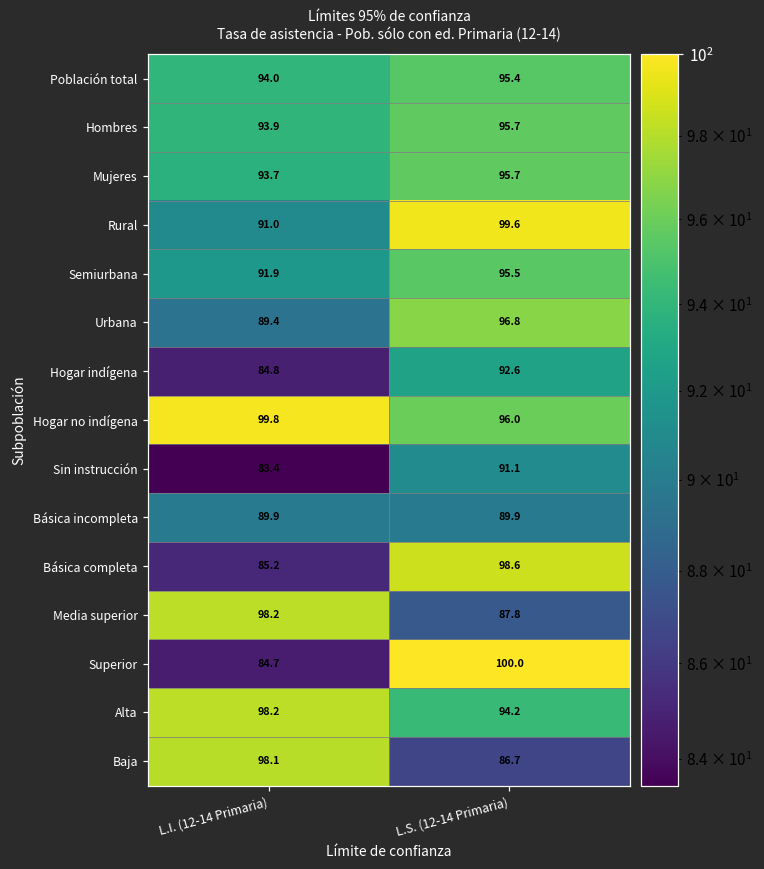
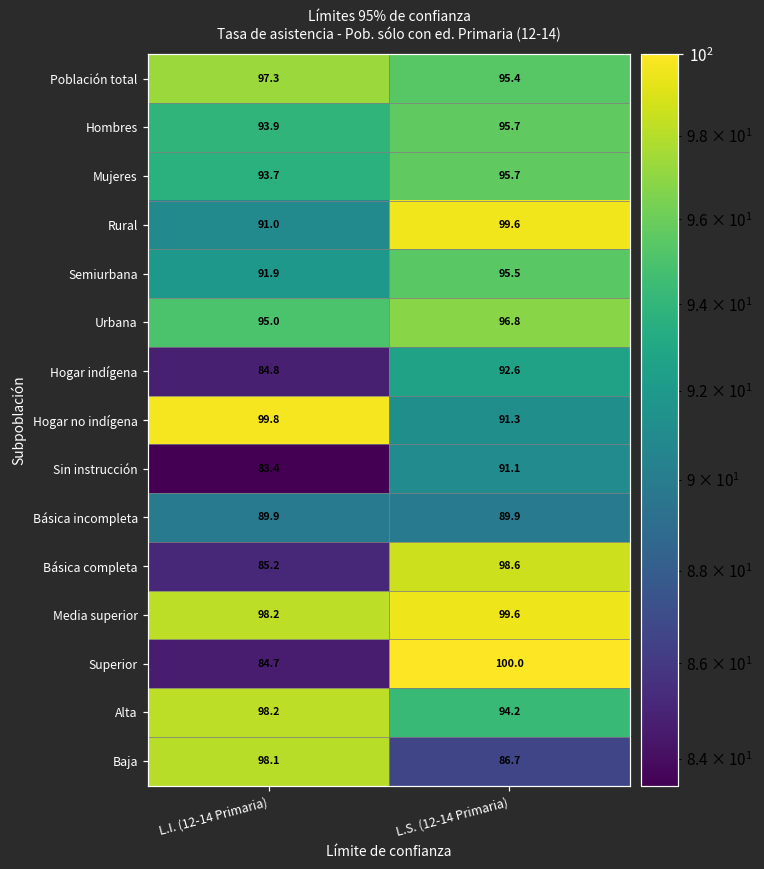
  {
    "Población total": {
-     "L.I. (12-14 Primaria)": 94.0,
+     "L.I. (12-14 Primaria)": 97.3,
      "L.S. (12-14 Primaria)": 95.4
    },
    "Hombres": {
      "L.I. (12-14 Primaria)": 93.9,
      "L.S. (12-14 Primaria)": 95.7
    },
    "Mujeres": {
      "L.I. (12-14 Primaria)": 93.7,
      "L.S. (12-14 Primaria)": 95.7
    },
    "Rural": {
      "L.I. (12-14 Primaria)": 91.0,
      "L.S. (12-14 Primaria)": 99.6
    },
    "Semiurbana": {
      "L.I. (12-14 Primaria)": 91.9,
      "L.S. (12-14 Primaria)": 95.5
    },
    "Urbana": {
-     "L.I. (12-14 Primaria)": 89.4,
+     "L.I. (12-14 Primaria)": 95.0,
      "L.S. (12-14 Primaria)": 96.8
    },
    "Hogar indígena": {
      "L.I. (12-14 Primaria)": 84.8,
      "L.S. (12-14 Primaria)": 92.6
    },
    "Hogar no indígena": {
      "L.I. (12-14 Primaria)": 99.8,
-     "L.S. (12-14 Primaria)": 96.0
+     "L.S. (12-14 Primaria)": 91.3
    },
    "Sin instrucción": {
      "L.I. (12-14 Primaria)": 83.4,
      "L.S. (12-14 Primaria)": 91.1
    },
    "Básica incompleta": {
      "L.I. (12-14 Primaria)": 89.9,
      "L.S. (12-14 Primaria)": 89.9
    },
    "Básica completa": {
      "L.I. (12-14 Primaria)": 85.2,
      "L.S. (12-14 Primaria)": 98.6
    },
    "Media superior": {
      "L.I. (12-14 Primaria)": 98.2,
-     "L.S. (12-14 Primaria)": 87.8
+     "L.S. (12-14 Primaria)": 99.6
    },
    "Superior": {
      "L.I. (12-14 Primaria)": 84.7,
      "L.S. (12-14 Primaria)": 100.0
    },
    "Alta": {
      "L.I. (12-14 Primaria)": 98.2,
      "L.S. (12-14 Primaria)": 94.2
    },
    "Baja": {
      "L.I. (12-14 Primaria)": 98.1,
      "L.S. (12-14 Primaria)": 86.7
    }
  }
